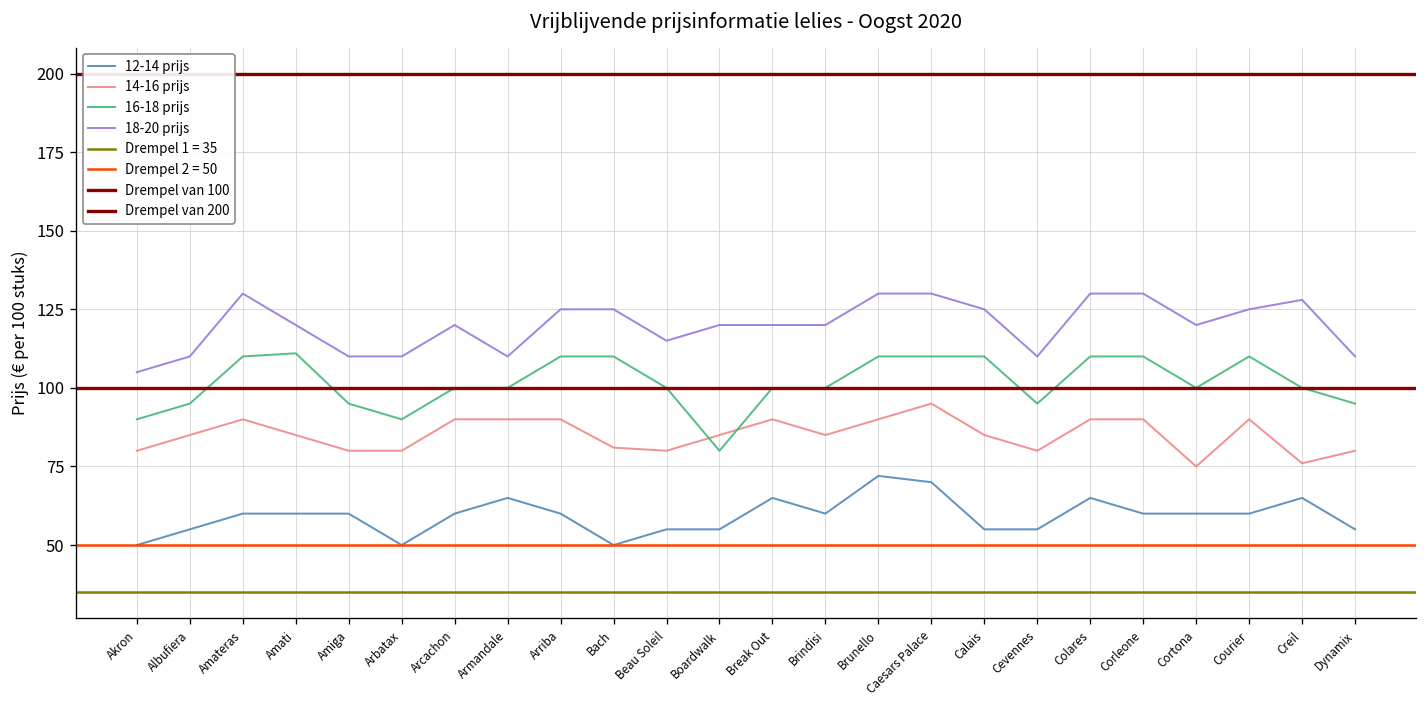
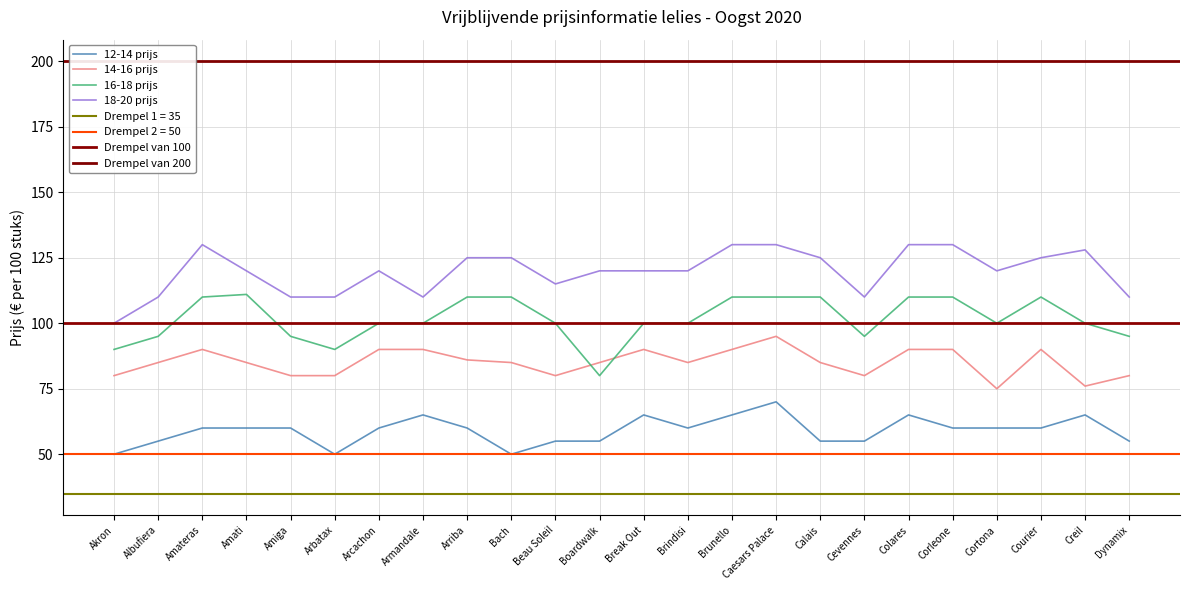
  {
    "12-14 prijs": {
      "Akron": 50,
      "Albufiera": 55,
      "Amateras": 60,
      "Amati": 60,
      "Amiga": 60,
      "Arbatax": 50,
      "Arcachon": 60,
      "Armandale": 65,
      "Arriba": 60,
      "Bach": 50,
      "Beau Soleil": 55,
      "Boardwalk": 55,
      "Break Out": 65,
      "Brindisi": 60,
-     "Brunello": 72,
+     "Brunello": 65,
      "Caesars Palace": 70,
      "Calais": 55,
      "Cevennes": 55,
      "Colares": 65,
      "Corleone": 60,
      "Cortona": 60,
      "Courier": 60,
      "Creil": 65,
      "Dynamix": 55
    },
    "14-16 prijs": {
      "Akron": 80,
      "Albufiera": 85,
      "Amateras": 90,
      "Amati": 85,
      "Amiga": 80,
      "Arbatax": 80,
      "Arcachon": 90,
      "Armandale": 90,
-     "Arriba": 90,
-     "Bach": 81,
+     "Arriba": 86,
+     "Bach": 85,
      "Beau Soleil": 80,
      "Boardwalk": 85,
      "Break Out": 90,
      "Brindisi": 85,
      "Brunello": 90,
      "Caesars Palace": 95,
      "Calais": 85,
      "Cevennes": 80,
      "Colares": 90,
      "Corleone": 90,
      "Cortona": 75,
      "Courier": 90,
      "Creil": 76,
      "Dynamix": 80
    },
    "16-18 prijs": {
      "Akron": 90,
      "Albufiera": 95,
      "Amateras": 110,
      "Amati": 111,
      "Amiga": 95,
      "Arbatax": 90,
      "Arcachon": 100,
      "Armandale": 100,
      "Arriba": 110,
      "Bach": 110,
      "Beau Soleil": 100,
      "Boardwalk": 80,
      "Break Out": 100,
      "Brindisi": 100,
      "Brunello": 110,
      "Caesars Palace": 110,
      "Calais": 110,
      "Cevennes": 95,
      "Colares": 110,
      "Corleone": 110,
      "Cortona": 100,
      "Courier": 110,
      "Creil": 100,
      "Dynamix": 95
    },
    "18-20 prijs": {
-     "Akron": 105,
+     "Akron": 100,
      "Albufiera": 110,
      "Amateras": 130,
      "Amati": 120,
      "Amiga": 110,
      "Arbatax": 110,
      "Arcachon": 120,
      "Armandale": 110,
      "Arriba": 125,
      "Bach": 125,
      "Beau Soleil": 115,
      "Boardwalk": 120,
      "Break Out": 120,
      "Brindisi": 120,
      "Brunello": 130,
      "Caesars Palace": 130,
      "Calais": 125,
      "Cevennes": 110,
      "Colares": 130,
      "Corleone": 130,
      "Cortona": 120,
      "Courier": 125,
      "Creil": 128,
      "Dynamix": 110
    }
  }
